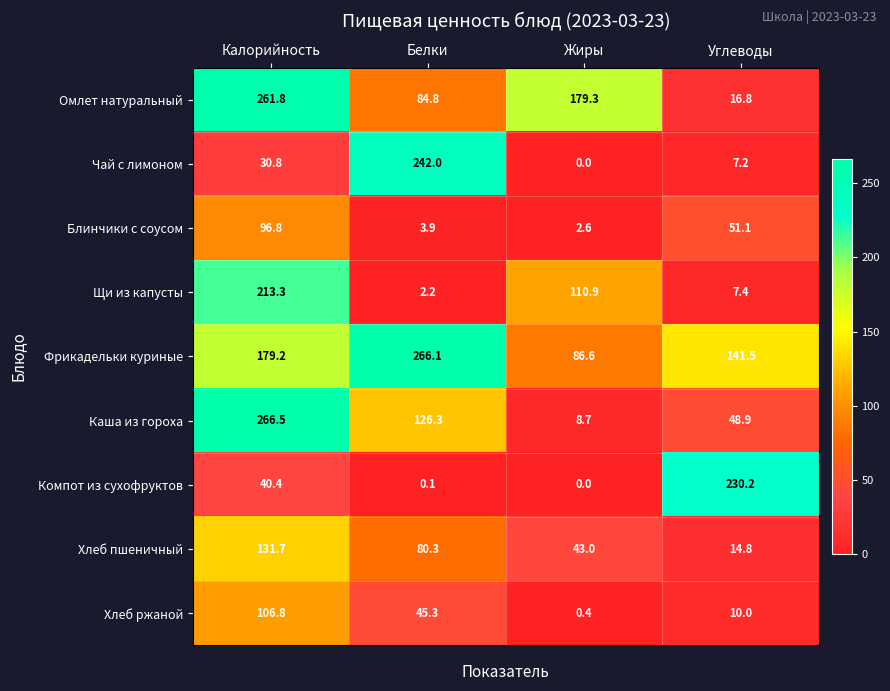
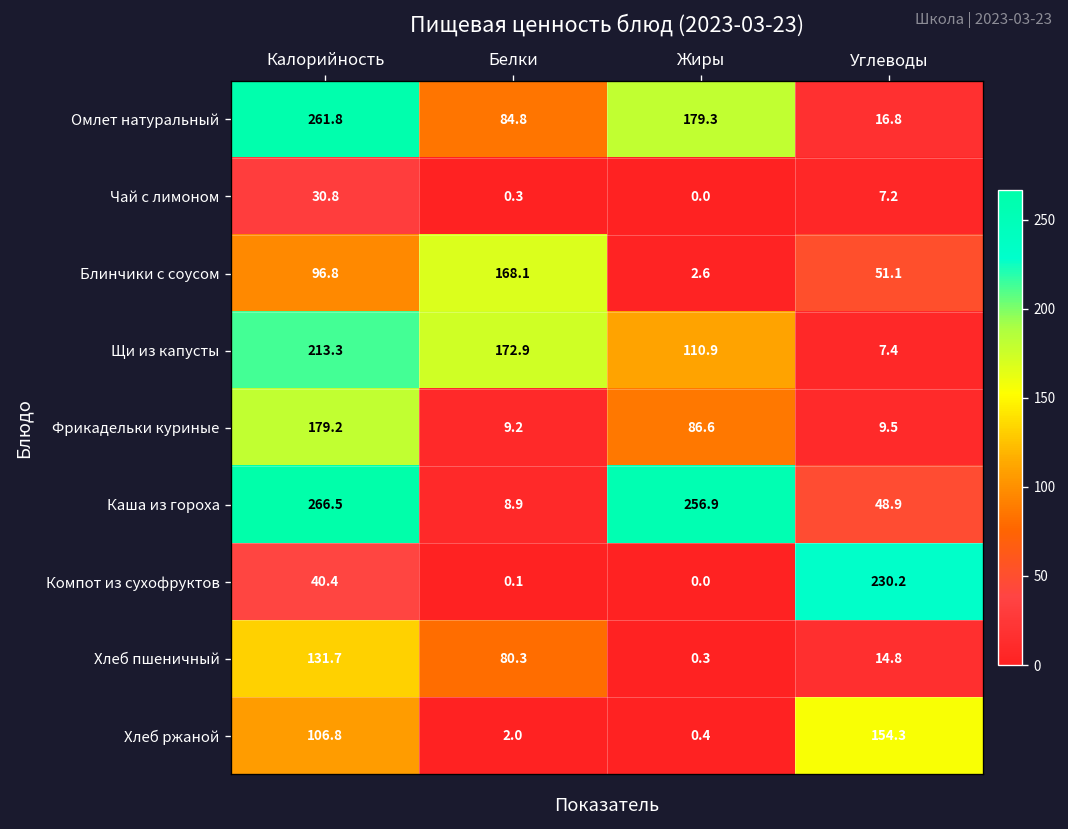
  {
    "Омлет натуральный": {
      "Калорийность": 261.8,
      "Белки": 84.8,
      "Жиры": 179.3,
      "Углеводы": 16.8
    },
    "Чай с лимоном": {
      "Калорийность": 30.8,
-     "Белки": 242.0,
+     "Белки": 0.3,
      "Жиры": 0.0,
      "Углеводы": 7.2
    },
    "Блинчики с соусом": {
      "Калорийность": 96.8,
-     "Белки": 3.9,
+     "Белки": 168.1,
      "Жиры": 2.6,
      "Углеводы": 51.1
    },
    "Щи из капусты": {
      "Калорийность": 213.3,
-     "Белки": 2.2,
+     "Белки": 172.9,
      "Жиры": 110.9,
      "Углеводы": 7.4
    },
    "Фрикадельки куриные": {
      "Калорийность": 179.2,
-     "Белки": 266.1,
+     "Белки": 9.2,
      "Жиры": 86.6,
-     "Углеводы": 141.5
+     "Углеводы": 9.5
    },
    "Каша из гороха": {
      "Калорийность": 266.5,
-     "Белки": 126.3,
-     "Жиры": 8.7,
+     "Белки": 8.9,
+     "Жиры": 256.9,
      "Углеводы": 48.9
    },
    "Компот из сухофруктов": {
      "Калорийность": 40.4,
      "Белки": 0.1,
      "Жиры": 0.0,
      "Углеводы": 230.2
    },
    "Хлеб пшеничный": {
      "Калорийность": 131.7,
      "Белки": 80.3,
-     "Жиры": 43.0,
+     "Жиры": 0.3,
      "Углеводы": 14.8
    },
    "Хлеб ржаной": {
      "Калорийность": 106.8,
-     "Белки": 45.3,
+     "Белки": 2.0,
      "Жиры": 0.4,
-     "Углеводы": 10.0
+     "Углеводы": 154.3
    }
  }
